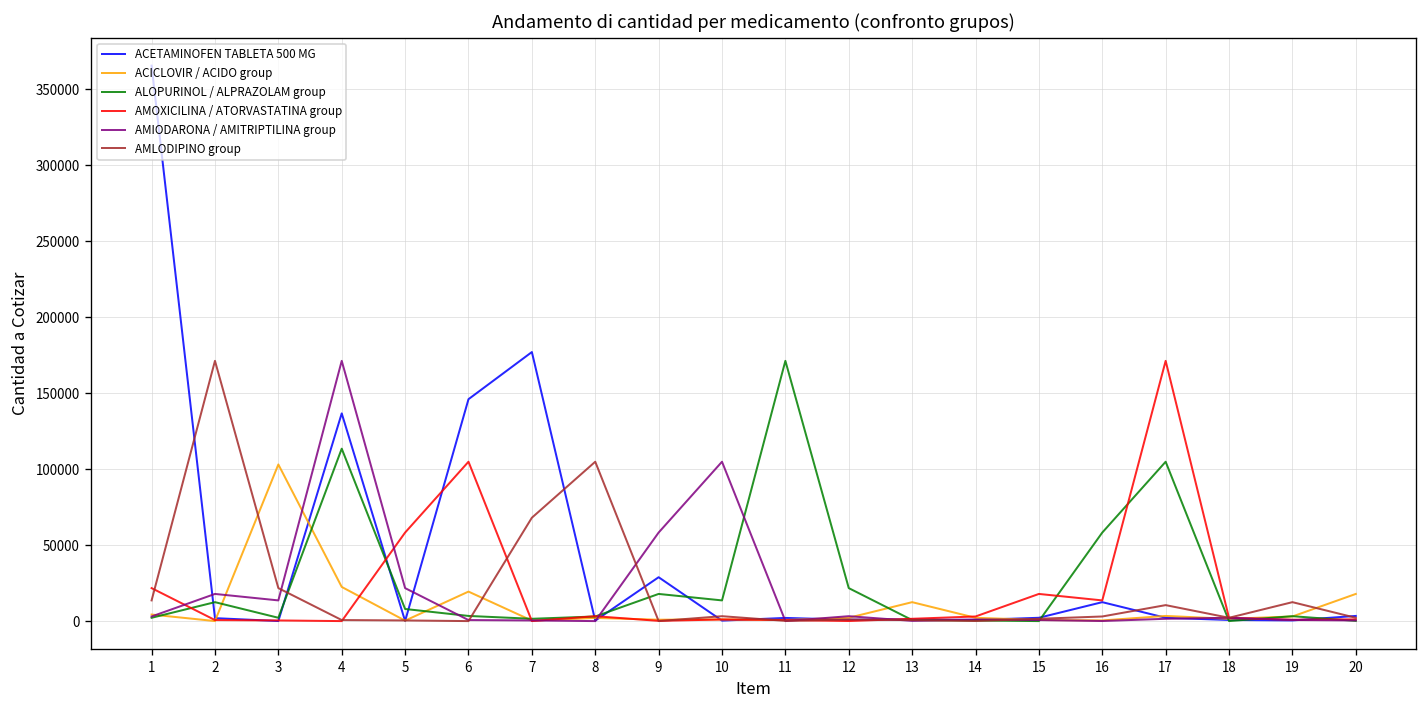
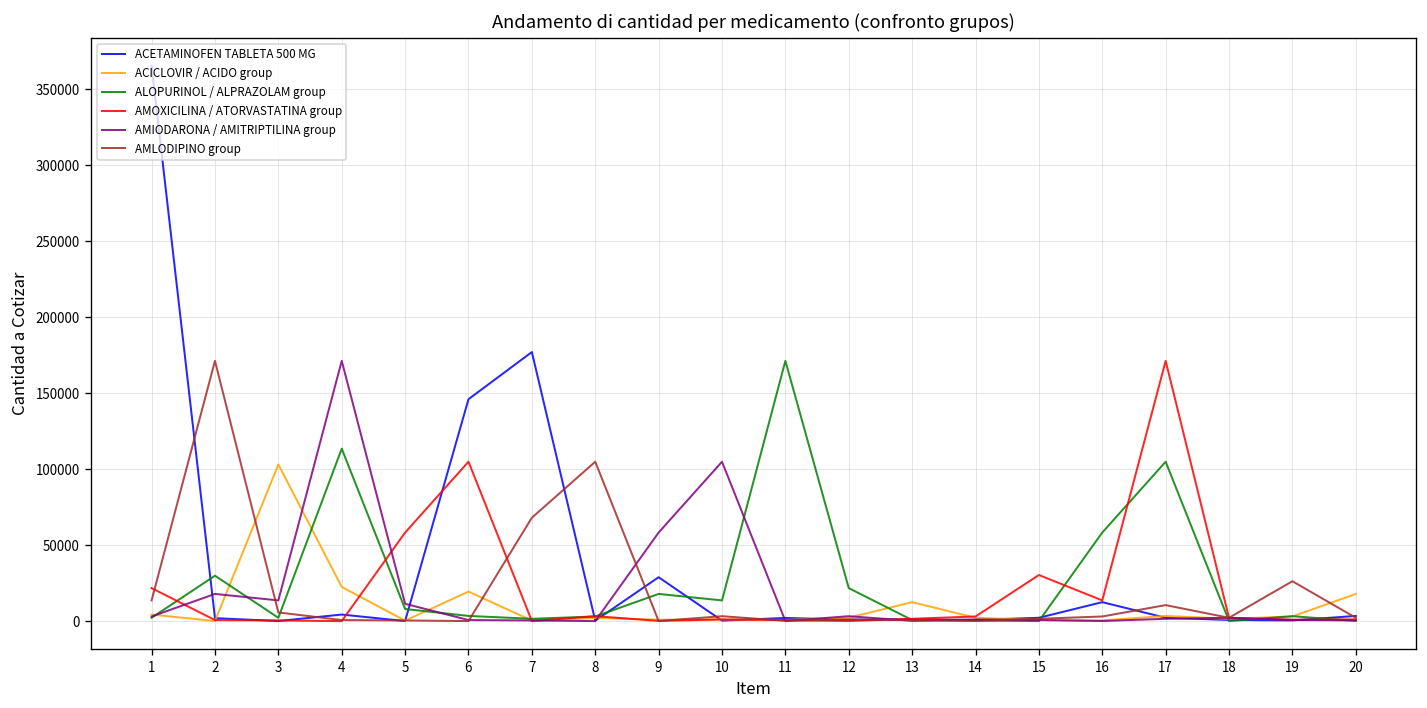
  {
    "ACETAMINOFEN TABLETA 500 MG": {
-     "4": 137000,
+     "4": 4000,
      "6": 146000,
      "7": 177000,
      "9": 29000
    },
    "ACICLOVIR / ACIDO group": {
      "3": 103000,
      "4": 22000,
      "6": 19000,
      "13": 12000,
      "20": 18000
    },
    "ALOPURINOL / ALPRAZOLAM group": {
-     "2": 12000,
+     "2": 30000,
      "4": 113000,
      "5": 8000,
      "6": 3000,
      "9": 18000,
      "10": 14000,
      "11": 171000,
      "12": 22000,
      "16": 58000,
      "17": 105000
    },
    "AMOXICILINA / ATORVASTATINA group": {
      "1": 22000,
      "5": 58000,
      "6": 105000,
-     "15": 18000,
+     "15": 30000,
      "17": 171000
    },
    "AMIODARONA / AMITRIPTILINA group": {
      "2": 18000,
      "3": 14000,
      "4": 171000,
-     "5": 22000,
+     "5": 11000,
      "9": 58000,
      "10": 105000
    },
    "AMLODIPINO group": {
      "1": 14000,
      "2": 171000,
-     "3": 22000,
+     "3": 6000,
      "7": 68000,
      "8": 105000,
      "10": 3000,
      "16": 3000,
      "17": 11000,
-     "19": 12000
+     "19": 26000
    }
  }
